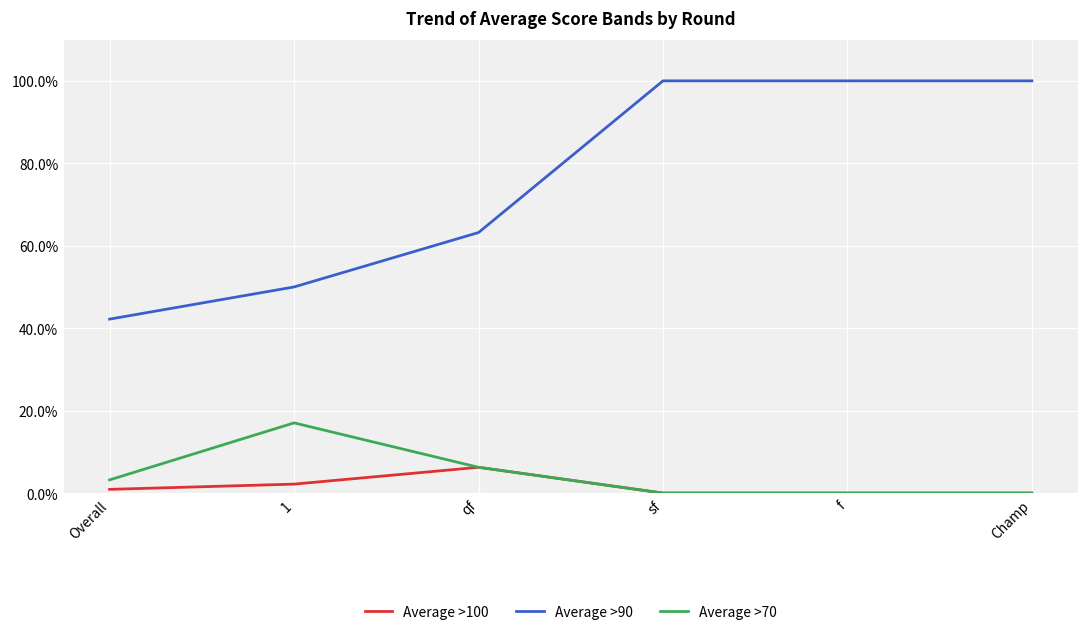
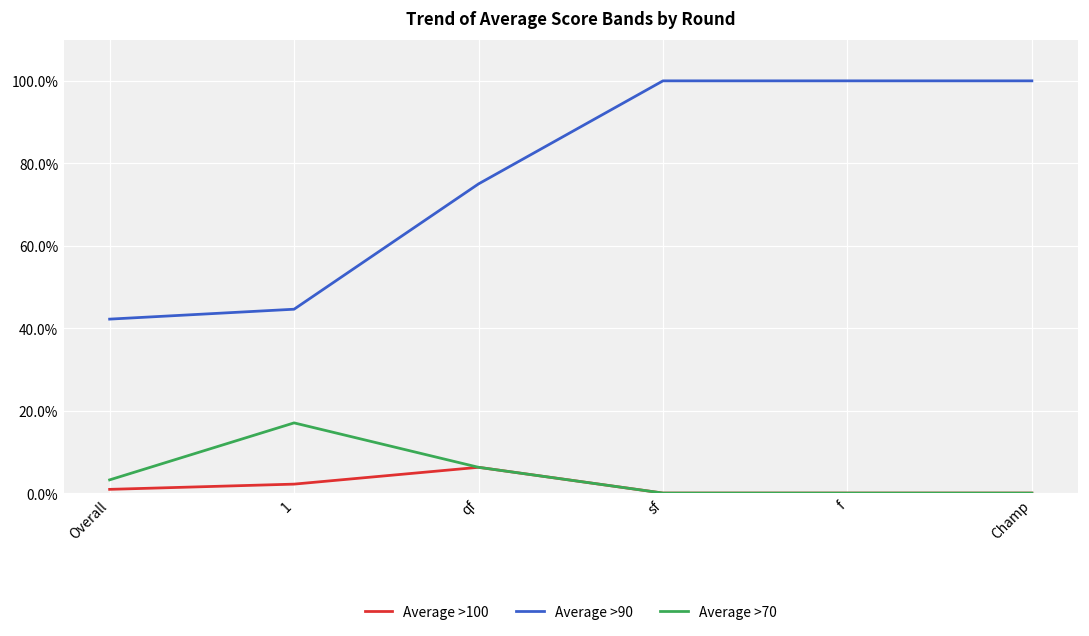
  {
    "Average >100": {
      "Overall": "1%",
      "1": "2%"
    },
    "Average >90": {
      "Overall": "42%",
-     "1": "50%",
-     "qf": "63%",
+     "1": "45%",
+     "qf": "75%",
      "sf": "100%",
      "f": "100%",
      "Champ": "100%"
    },
    "Average >70": {
      "Overall": "3%",
      "1": "17%"
    }
  }
